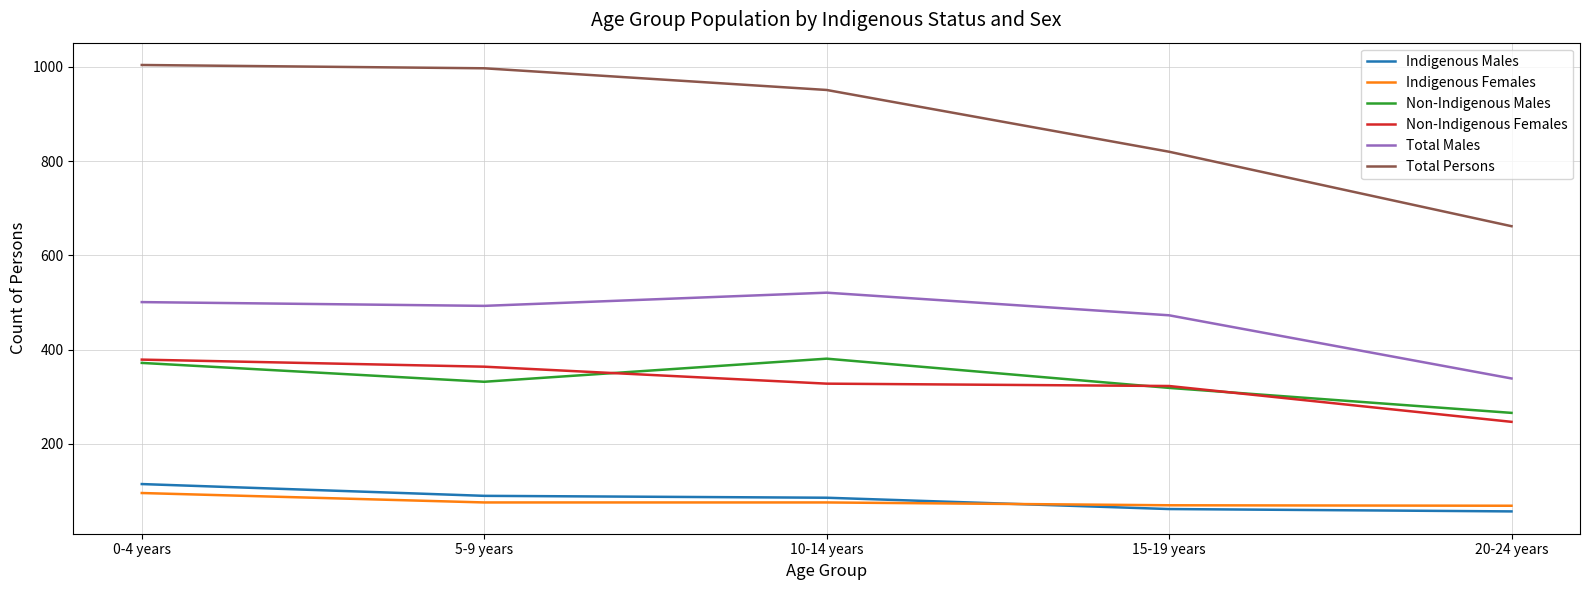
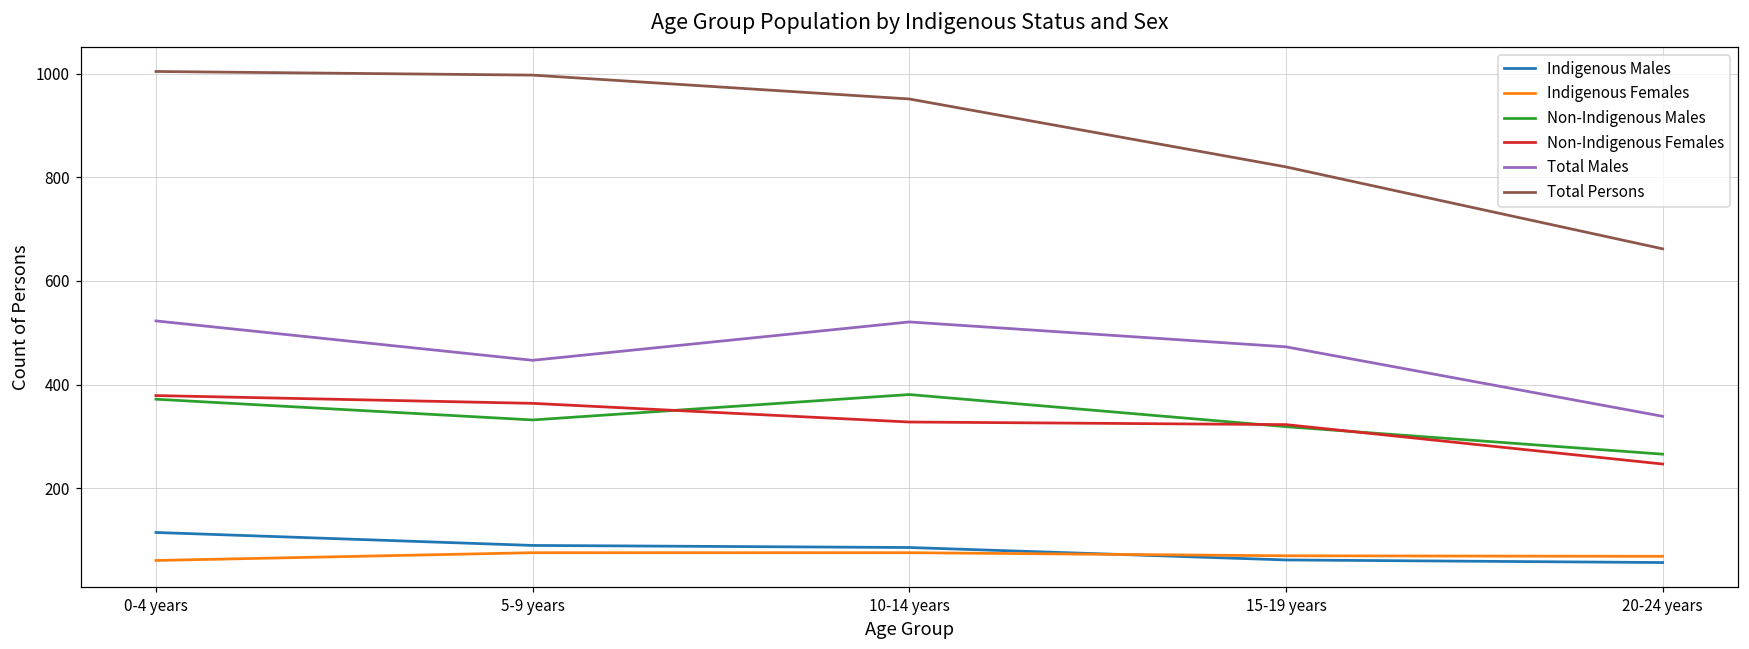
  {
    "Indigenous Males": {
      "0-4 years": 120,
      "5-9 years": 90,
      "10-14 years": 90,
      "15-19 years": 60,
      "20-24 years": 60
    },
    "Indigenous Females": {
-     "0-4 years": 100,
+     "0-4 years": 60,
      "5-9 years": 80,
      "10-14 years": 80,
      "15-19 years": 70,
      "20-24 years": 70
    },
    "Non-Indigenous Males": {
      "0-4 years": 370,
      "5-9 years": 330,
      "10-14 years": 380,
      "20-24 years": 270
    },
    "Non-Indigenous Females": {
      "0-4 years": 380,
      "5-9 years": 360,
      "10-14 years": 330,
      "20-24 years": 250
    },
    "Total Males": {
-     "0-4 years": 500,
-     "5-9 years": 490,
+     "0-4 years": 520,
+     "5-9 years": 450,
      "10-14 years": 520,
      "15-19 years": 470,
      "20-24 years": 340
    },
    "Total Persons": {
      "0-4 years": 1000,
      "5-9 years": 1000,
      "10-14 years": 950,
      "15-19 years": 820,
      "20-24 years": 660
    }
  }
